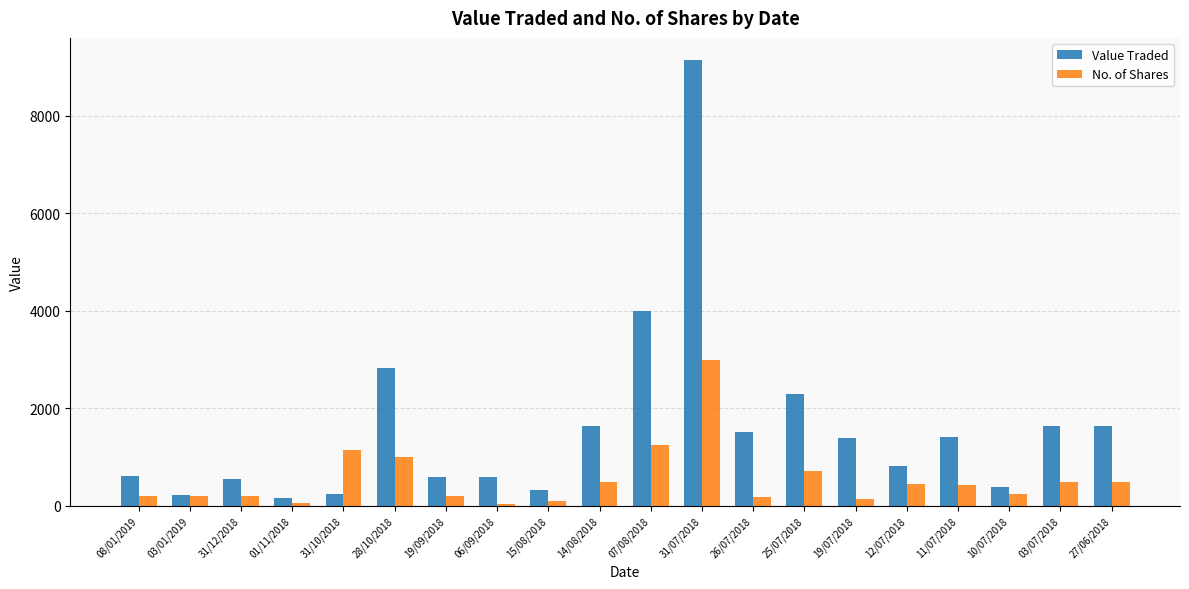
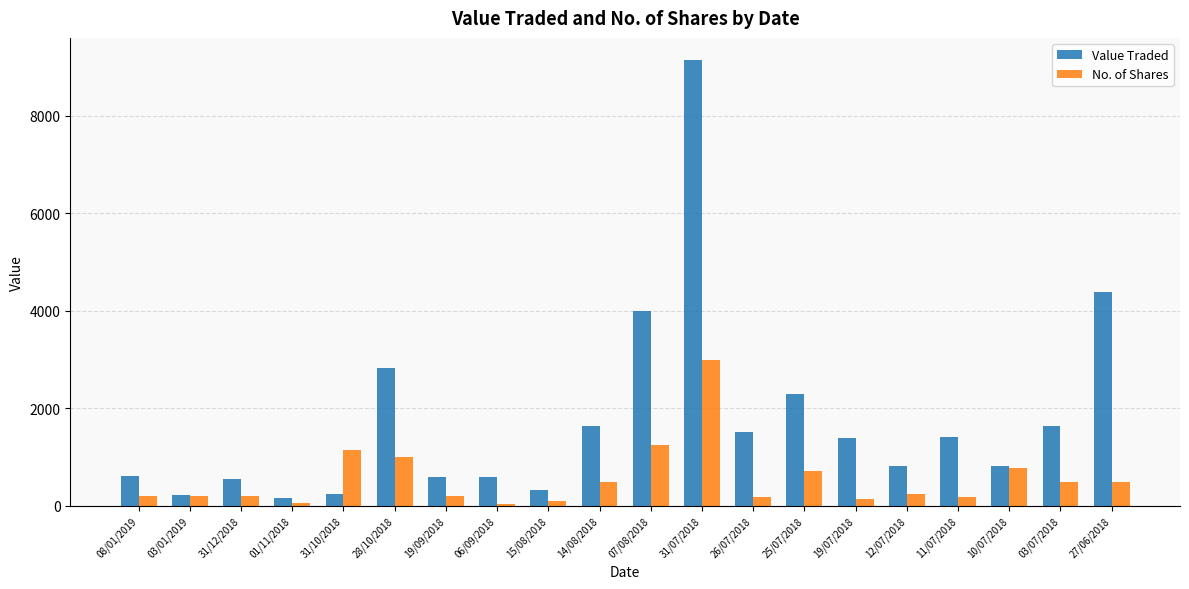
  {
    "Value Traded": {
      "08/01/2019": 600,
      "03/01/2019": 200,
      "31/12/2018": 600,
      "01/11/2018": 200,
      "31/10/2018": 200,
      "28/10/2018": 2800,
      "19/09/2018": 600,
      "06/09/2018": 600,
      "15/08/2018": 300,
      "14/08/2018": 1600,
      "07/08/2018": 4000,
      "31/07/2018": 9100,
      "26/07/2018": 1500,
      "25/07/2018": 2300,
      "19/07/2018": 1400,
      "12/07/2018": 800,
      "11/07/2018": 1400,
-     "10/07/2018": 400,
+     "10/07/2018": 800,
      "03/07/2018": 1600,
-     "27/06/2018": 1600
+     "27/06/2018": 4400
    },
    "No. of Shares": {
      "08/01/2019": 200,
      "03/01/2019": 200,
      "31/12/2018": 200,
      "01/11/2018": 100,
      "31/10/2018": 1100,
      "28/10/2018": 1000,
      "19/09/2018": 200,
      "15/08/2018": 100,
      "14/08/2018": 500,
      "07/08/2018": 1300,
      "31/07/2018": 3000,
      "26/07/2018": 200,
      "25/07/2018": 700,
      "19/07/2018": 100,
-     "12/07/2018": 500,
-     "11/07/2018": 400,
-     "10/07/2018": 300,
+     "12/07/2018": 300,
+     "11/07/2018": 200,
+     "10/07/2018": 800,
      "03/07/2018": 500,
      "27/06/2018": 500
    }
  }
